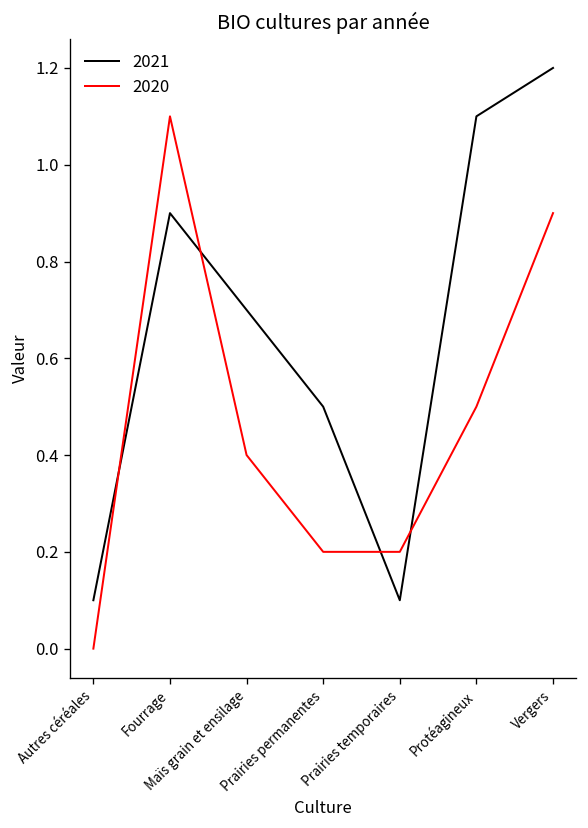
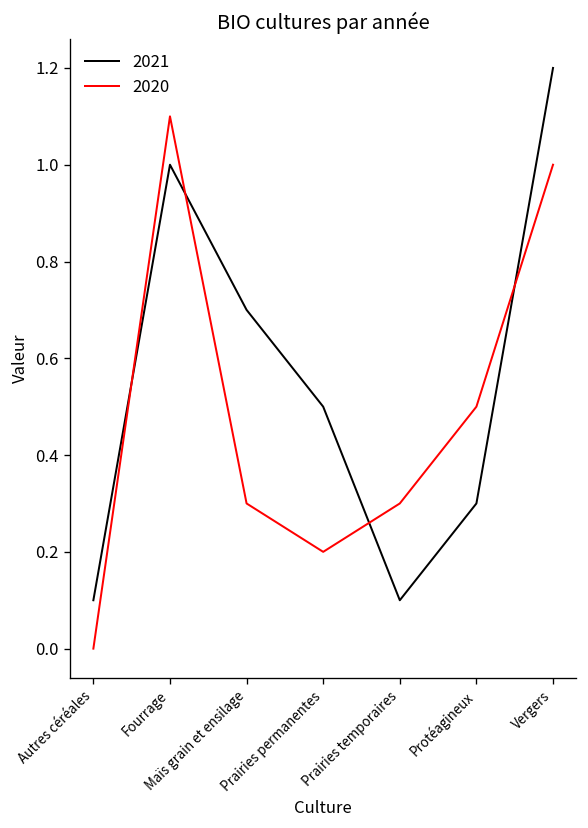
  {
    "2021": {
      "Autres céréales": 0.1,
-     "Fourrage": 0.9,
+     "Fourrage": 1.0,
      "Maïs grain et ensilage": 0.7,
      "Prairies permanentes": 0.5,
      "Prairies temporaires": 0.1,
-     "Protéagineux": 1.1,
+     "Protéagineux": 0.3,
      "Vergers": 1.2
    },
    "2020": {
      "Autres céréales": 0.0,
      "Fourrage": 1.1,
-     "Maïs grain et ensilage": 0.4,
+     "Maïs grain et ensilage": 0.3,
      "Prairies permanentes": 0.2,
-     "Prairies temporaires": 0.2,
+     "Prairies temporaires": 0.3,
      "Protéagineux": 0.5,
-     "Vergers": 0.9
+     "Vergers": 1.0
    }
  }
